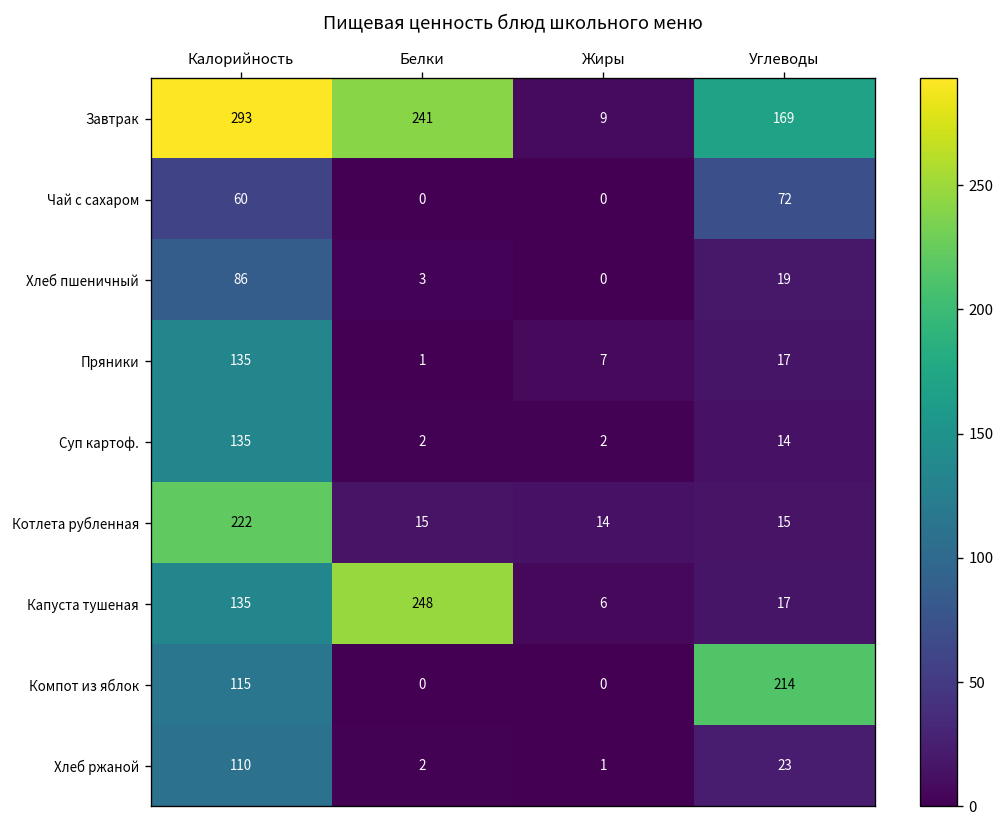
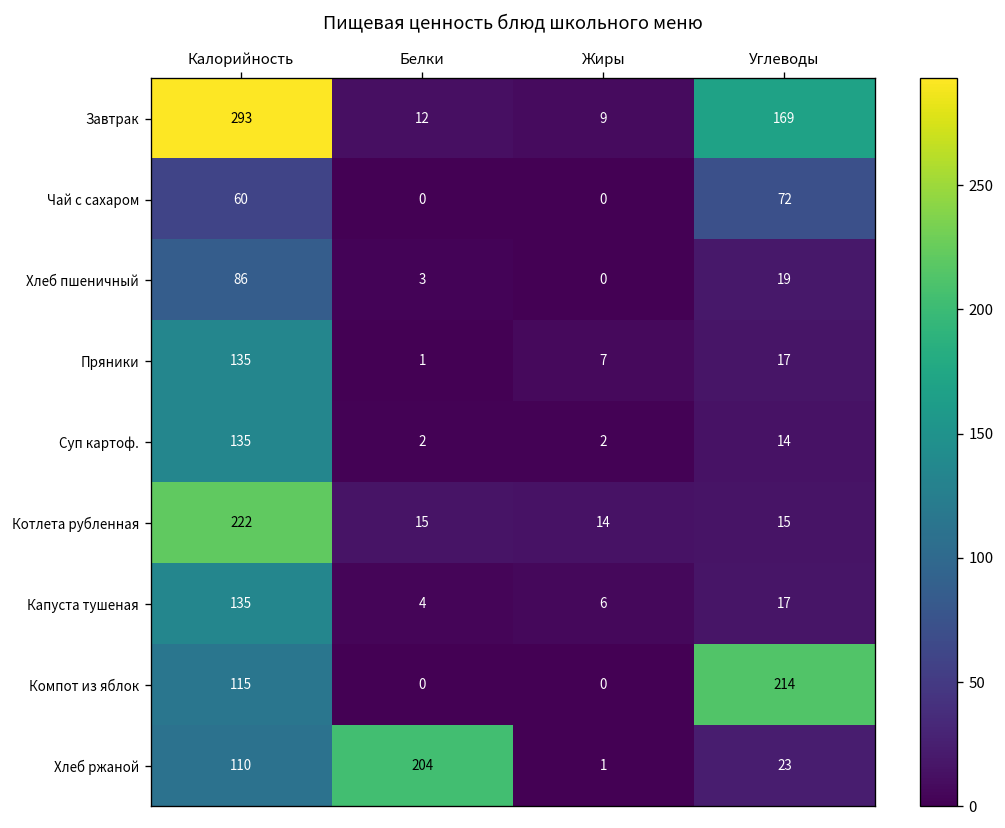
  {
    "Завтрак": {
      "Калорийность": 293,
-     "Белки": 241,
+     "Белки": 12,
      "Жиры": 9,
      "Углеводы": 169
    },
    "Чай с сахаром": {
      "Калорийность": 60,
      "Белки": 0,
      "Жиры": 0,
      "Углеводы": 72
    },
    "Хлеб пшеничный": {
      "Калорийность": 86,
      "Белки": 3,
      "Жиры": 0,
      "Углеводы": 19
    },
    "Пряники": {
      "Калорийность": 135,
      "Белки": 1,
      "Жиры": 7,
      "Углеводы": 17
    },
    "Суп картоф.": {
      "Калорийность": 135,
      "Белки": 2,
      "Жиры": 2,
      "Углеводы": 14
    },
    "Котлета рубленная": {
      "Калорийность": 222,
      "Белки": 15,
      "Жиры": 14,
      "Углеводы": 15
    },
    "Капуста тушеная": {
      "Калорийность": 135,
-     "Белки": 248,
+     "Белки": 4,
      "Жиры": 6,
      "Углеводы": 17
    },
    "Компот из яблок": {
      "Калорийность": 115,
      "Белки": 0,
      "Жиры": 0,
      "Углеводы": 214
    },
    "Хлеб ржаной": {
      "Калорийность": 110,
-     "Белки": 2,
+     "Белки": 204,
      "Жиры": 1,
      "Углеводы": 23
    }
  }
